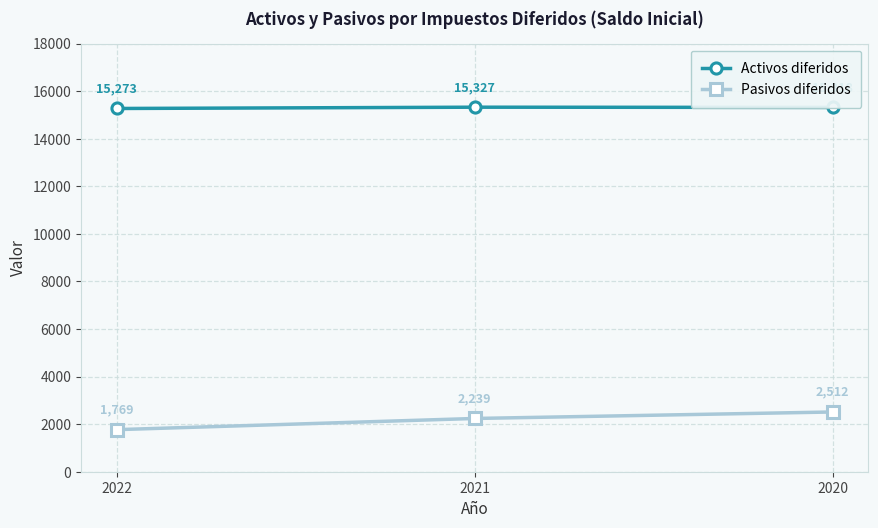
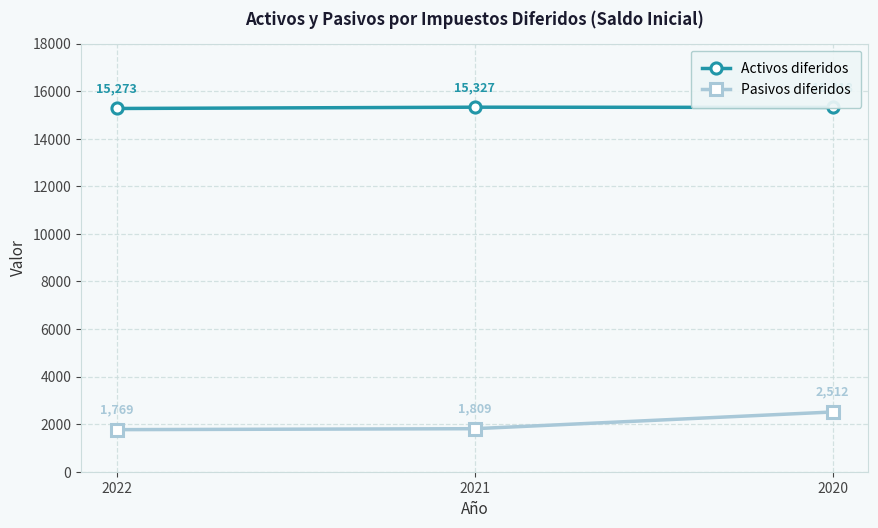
  {
    "Activos diferidos": {
      "2022": "15,273",
      "2021": "15,327"
    },
    "Pasivos diferidos": {
      "2022": "1,769",
-     "2021": "2,239",
+     "2021": "1,809",
      "2020": "2,512"
    }
  }
